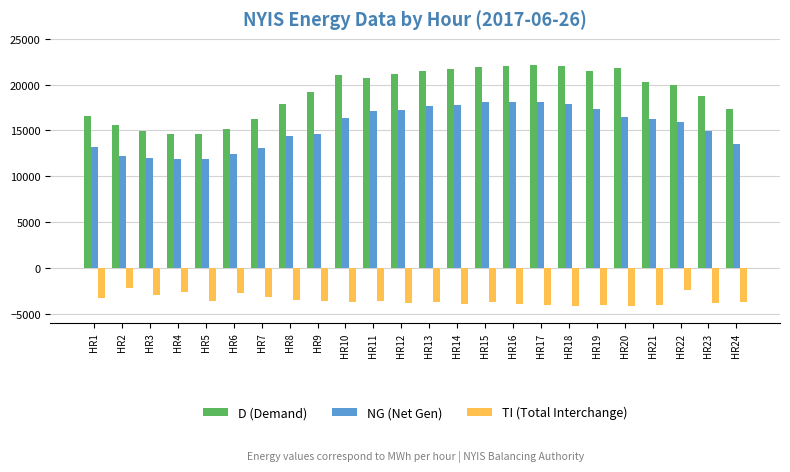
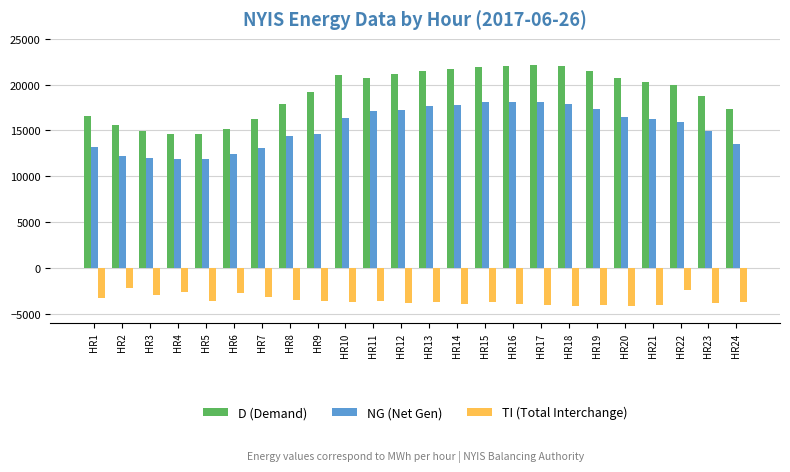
  {
    "D (Demand)": {
      "HR1": 17000,
      "HR2": 16000,
      "HR3": 15000,
      "HR4": 15000,
      "HR5": 15000,
      "HR6": 15000,
      "HR7": 16000,
      "HR8": 18000,
      "HR9": 19000,
      "HR10": 21000,
      "HR11": 21000,
      "HR12": 21000,
      "HR13": 22000,
      "HR14": 22000,
      "HR15": 22000,
      "HR16": 22000,
      "HR17": 22000,
      "HR18": 22000,
      "HR19": 21000,
-     "HR20": 22000,
+     "HR20": 21000,
      "HR21": 20000,
      "HR22": 20000,
      "HR23": 19000,
      "HR24": 17000
    },
    "NG (Net Gen)": {
      "HR1": 13000,
      "HR2": 12000,
      "HR3": 12000,
      "HR4": 12000,
      "HR5": 12000,
      "HR6": 12000,
      "HR7": 13000,
      "HR8": 14000,
      "HR9": 15000,
      "HR10": 16000,
      "HR11": 17000,
      "HR12": 17000,
      "HR13": 18000,
      "HR14": 18000,
      "HR15": 18000,
      "HR16": 18000,
      "HR17": 18000,
      "HR18": 18000,
      "HR19": 17000,
      "HR20": 17000,
      "HR21": 16000,
      "HR22": 16000,
      "HR23": 15000,
      "HR24": 14000
    },
    "TI (Total Interchange)": {
      "HR1": -3000,
      "HR2": -2000,
      "HR3": -3000,
      "HR4": -3000,
      "HR5": -4000,
      "HR6": -3000,
      "HR7": -3000,
      "HR8": -4000,
      "HR9": -4000,
      "HR10": -4000,
      "HR11": -4000,
      "HR12": -4000,
      "HR13": -4000,
      "HR14": -4000,
      "HR15": -4000,
      "HR16": -4000,
      "HR17": -4000,
      "HR18": -4000,
      "HR19": -4000,
      "HR20": -4000,
      "HR21": -4000,
      "HR22": -2000,
      "HR23": -4000,
      "HR24": -4000
    }
  }
